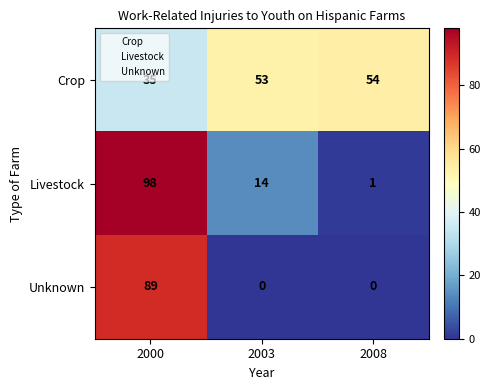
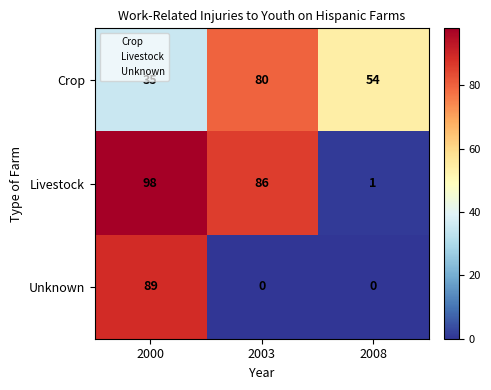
  {
    "Crop": {
-     "2003": 53,
+     "2003": 80,
      "2008": 54
    },
    "Livestock": {
      "2000": 98,
-     "2003": 14,
+     "2003": 86,
      "2008": 1
    },
    "Unknown": {
      "2000": 89,
      "2003": 0,
      "2008": 0
    }
  }
